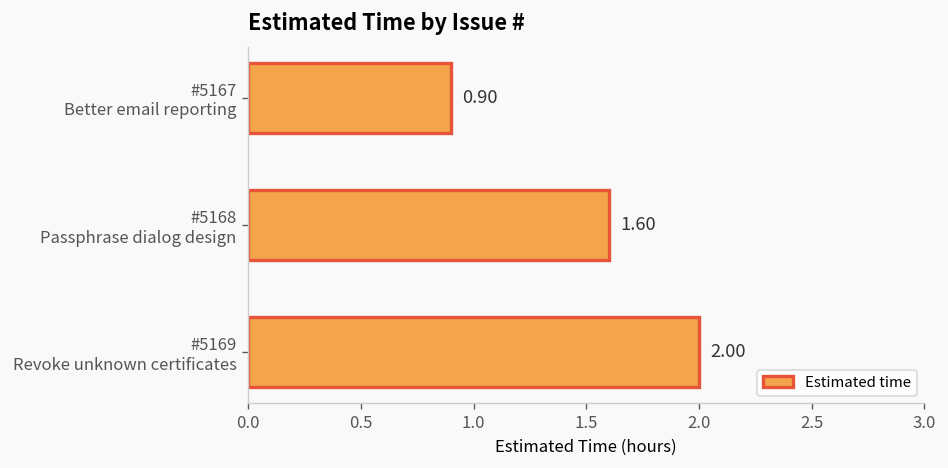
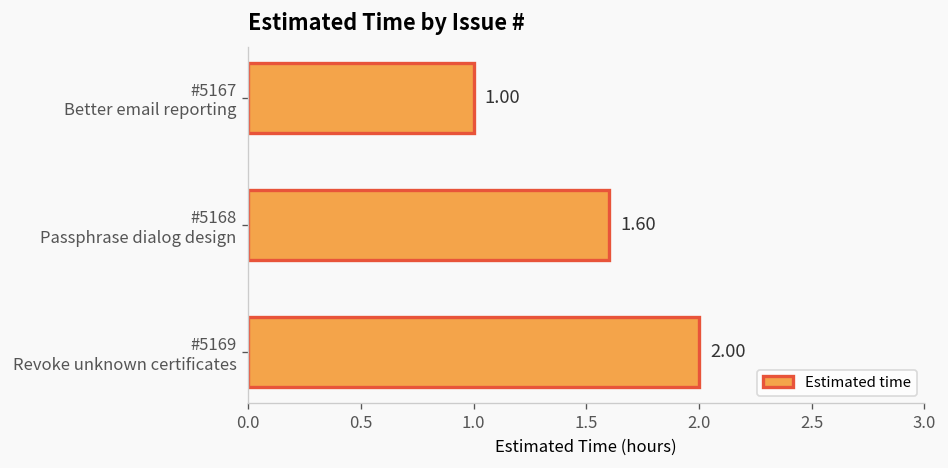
  {
-   "#5167 Better email reporting": 0.90,
+   "#5167 Better email reporting": 1.00,
    "#5168 Passphrase dialog design": 1.60,
    "#5169 Revoke unknown certificates": 2.00
  }
